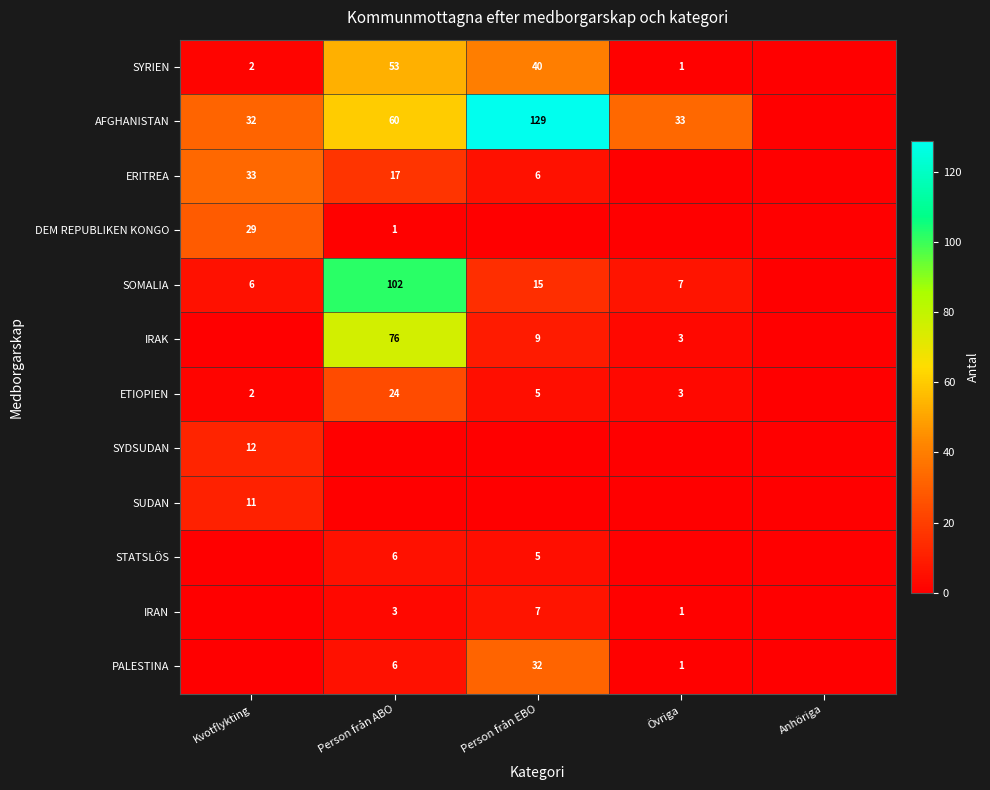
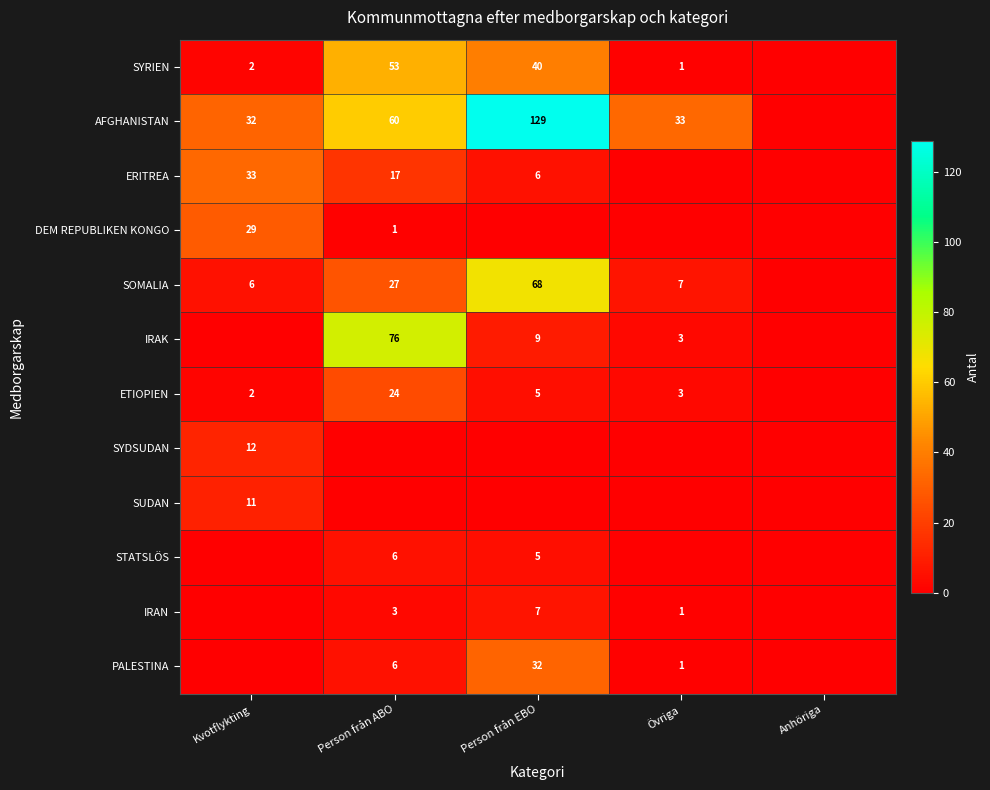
  {
    "SYRIEN": {
      "Kvotflykting": 2,
      "Person från ABO": 53,
      "Person från EBO": 40,
      "Övriga": 1
    },
    "AFGHANISTAN": {
      "Kvotflykting": 32,
      "Person från ABO": 60,
      "Person från EBO": 129,
      "Övriga": 33
    },
    "ERITREA": {
      "Kvotflykting": 33,
      "Person från ABO": 17,
      "Person från EBO": 6
    },
    "DEM REPUBLIKEN KONGO": {
      "Kvotflykting": 29,
      "Person från ABO": 1
    },
    "SOMALIA": {
      "Kvotflykting": 6,
-     "Person från ABO": 102,
-     "Person från EBO": 15,
+     "Person från ABO": 27,
+     "Person från EBO": 68,
      "Övriga": 7
    },
    "IRAK": {
      "Person från ABO": 76,
      "Person från EBO": 9,
      "Övriga": 3
    },
    "ETIOPIEN": {
      "Kvotflykting": 2,
      "Person från ABO": 24,
      "Person från EBO": 5,
      "Övriga": 3
    },
    "SYDSUDAN": {
      "Kvotflykting": 12
    },
    "SUDAN": {
      "Kvotflykting": 11
    },
    "STATSLÖS": {
      "Person från ABO": 6,
      "Person från EBO": 5
    },
    "IRAN": {
      "Person från ABO": 3,
      "Person från EBO": 7,
      "Övriga": 1
    },
    "PALESTINA": {
      "Person från ABO": 6,
      "Person från EBO": 32,
      "Övriga": 1
    }
  }
